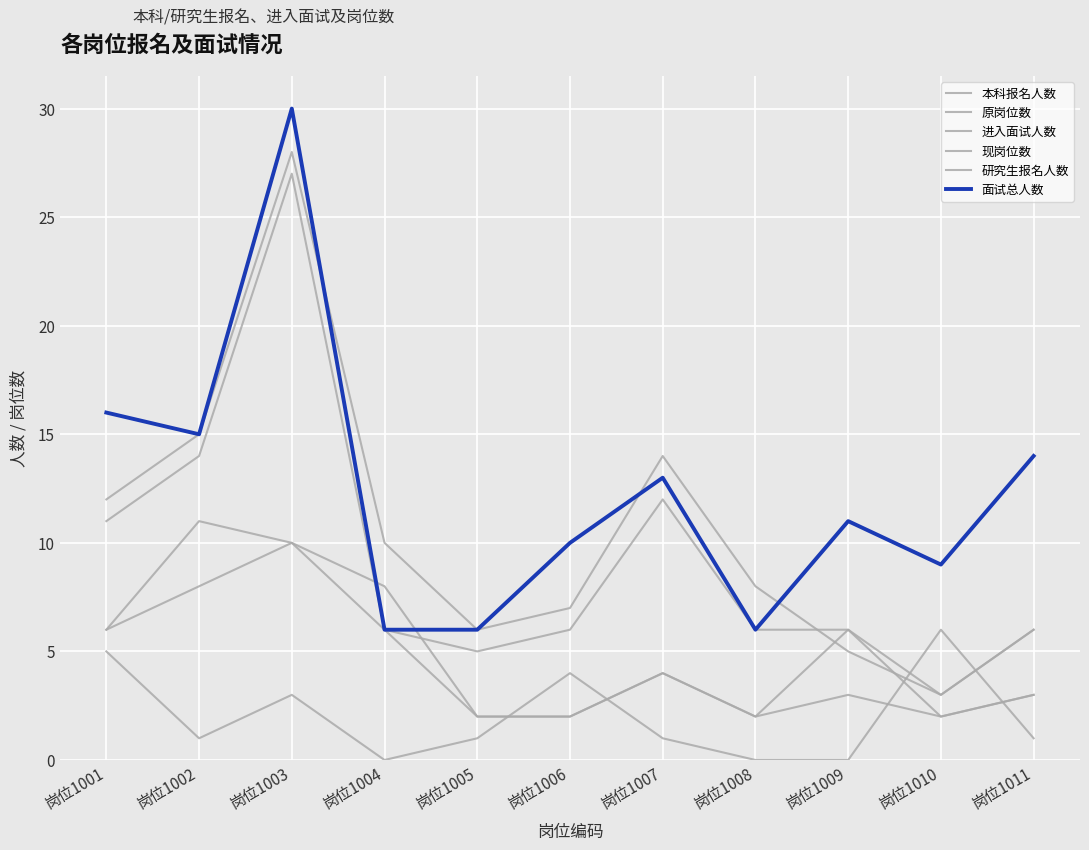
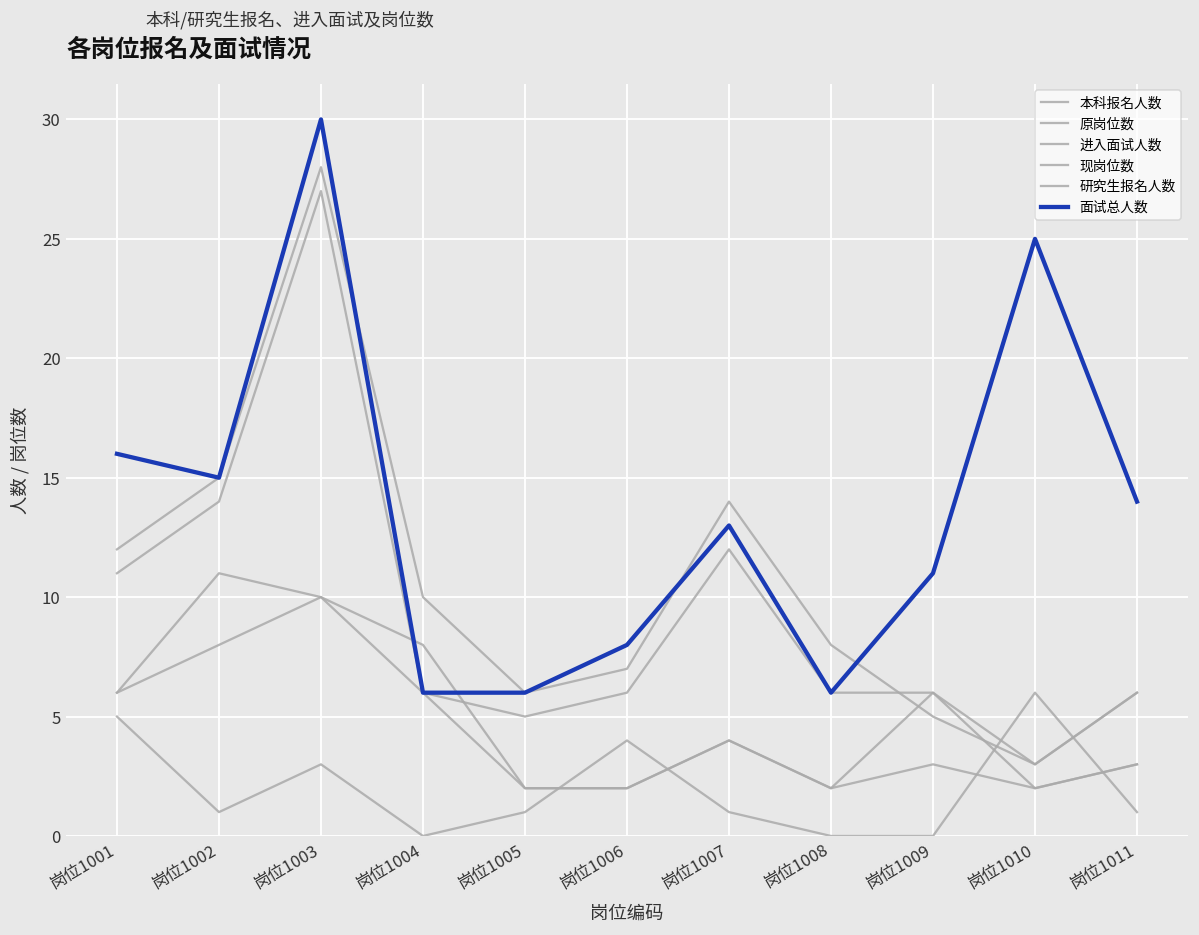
  {
    "面试总人数": {
      "岗位1001": 16,
      "岗位1003": 30,
-     "岗位1006": 10,
+     "岗位1006": 8,
      "岗位1007": 13,
      "岗位1009": 11,
-     "岗位1010": 9,
+     "岗位1010": 25,
      "岗位1011": 14
    }
  }
